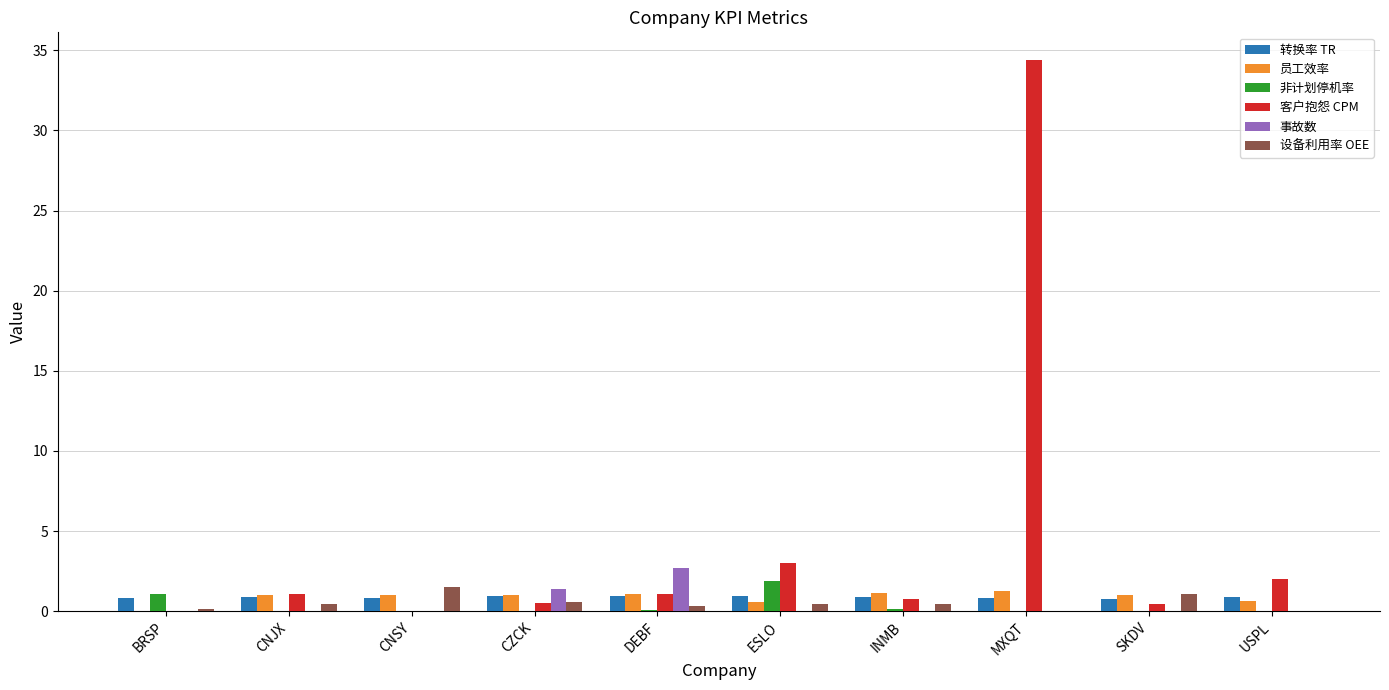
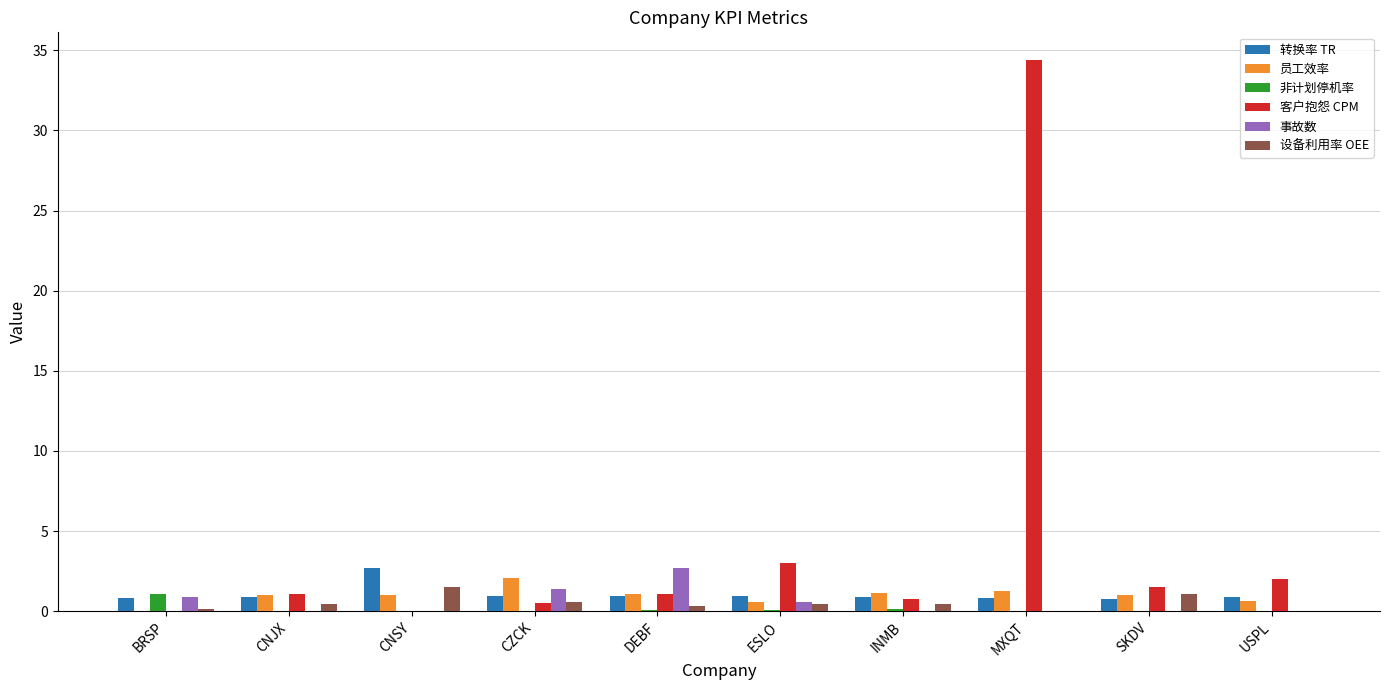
  {
    "转换率 TR": {
      "BRSP": 0.8,
      "CNJX": 0.9,
-     "CNSY": 0.8,
+     "CNSY": 2.7,
      "CZCK": 0.9,
      "DEBF": 0.9,
      "ESLO": 0.9,
      "INMB": 0.9,
      "MXQT": 0.8,
      "SKDV": 0.8,
      "USPL": 0.9
    },
    "员工效率": {
      "BRSP": 0.0,
      "CNJX": 1.0,
      "CNSY": 1.0,
-     "CZCK": 1.0,
+     "CZCK": 2.1,
      "DEBF": 1.1,
      "ESLO": 0.6,
      "INMB": 1.1,
      "MXQT": 1.2,
      "SKDV": 1.0,
      "USPL": 0.6
    },
    "非计划停机率": {
      "BRSP": 1.1,
-     "ESLO": 1.9,
+     "ESLO": 0.1,
      "MXQT": 0.0,
      "USPL": 0.0
    },
    "客户抱怨 CPM": {
      "BRSP": 0.0,
      "CNJX": 1.1,
      "CNSY": 0.0,
      "CZCK": 0.5,
      "DEBF": 1.1,
      "ESLO": 3.0,
      "INMB": 0.8,
      "MXQT": 34.4,
-     "SKDV": 0.4,
+     "SKDV": 1.5,
      "USPL": 2.0
    },
    "事故数": {
-     "BRSP": 0.0,
+     "BRSP": 0.9,
      "CNJX": 0.0,
      "CNSY": 0.0,
      "CZCK": 1.4,
      "DEBF": 2.7,
-     "ESLO": 0.0,
+     "ESLO": 0.6,
      "INMB": 0.0,
      "MXQT": 0.0,
      "SKDV": 0.0,
      "USPL": 0.0
    },
    "设备利用率 OEE": {
      "BRSP": 0.2,
      "CNJX": 0.4,
      "CNSY": 1.5,
      "CZCK": 0.6,
      "DEBF": 0.3,
      "ESLO": 0.4,
      "INMB": 0.4,
      "MXQT": 0.0,
      "SKDV": 1.1,
      "USPL": 0.0
    }
  }
